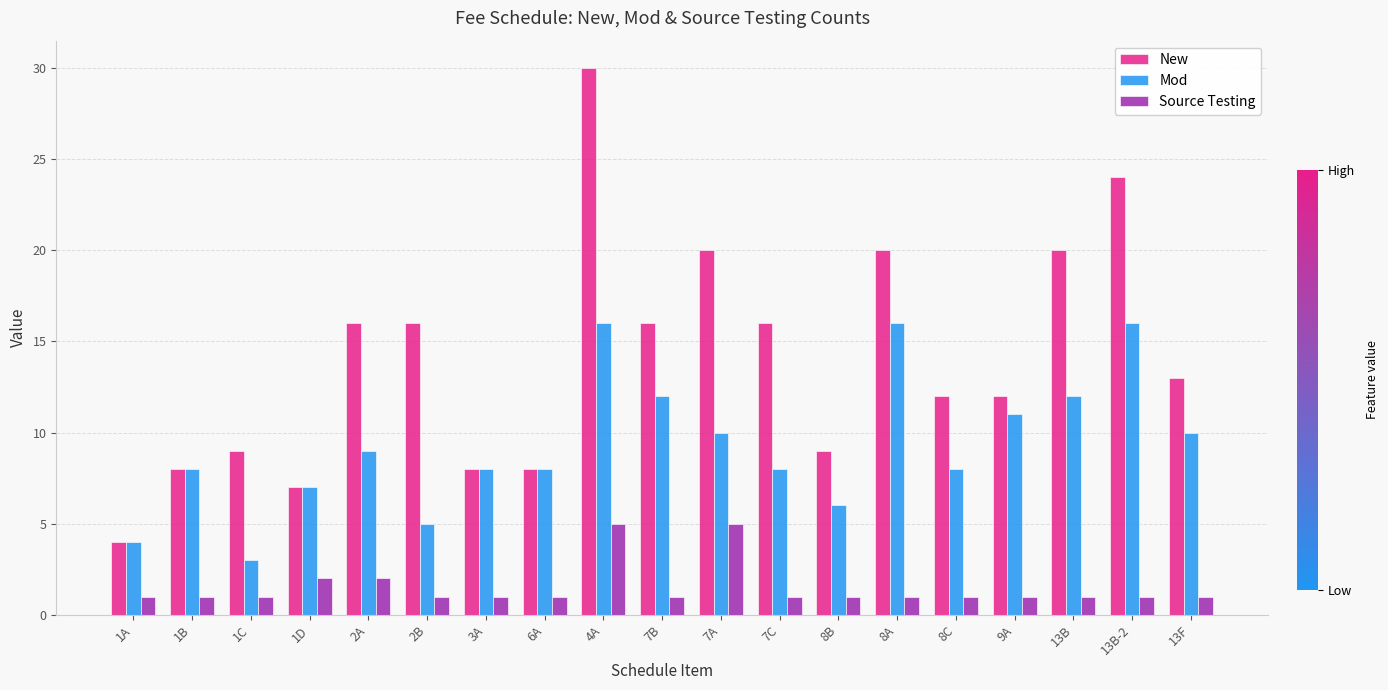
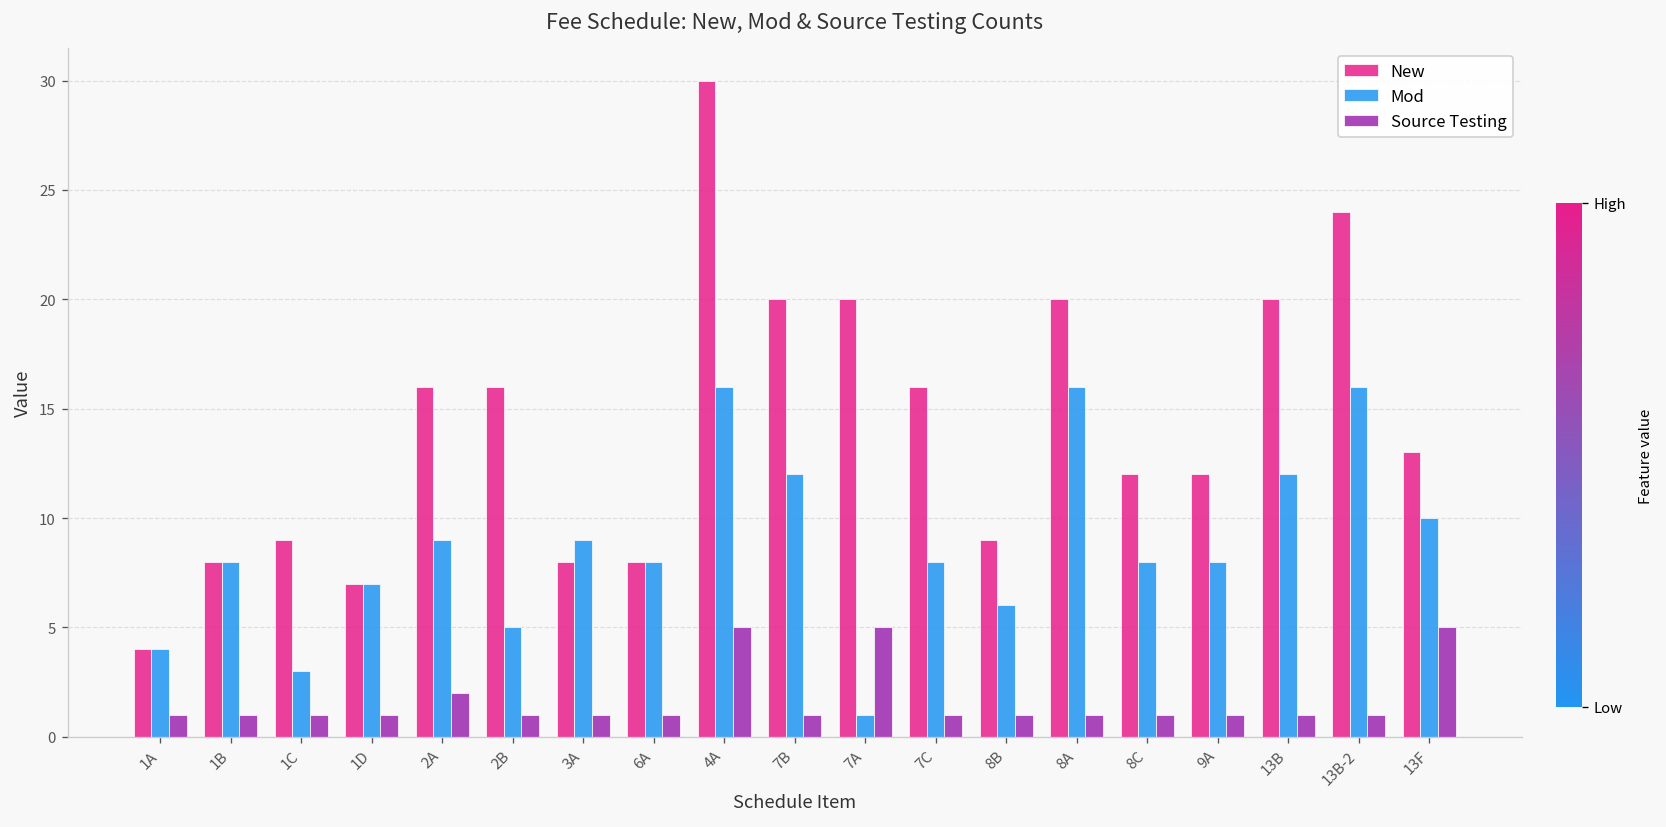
  {
    "New": {
      "1A": 4,
      "1B": 8,
      "1C": 9,
      "1D": 7,
      "2A": 16,
      "2B": 16,
      "3A": 8,
      "6A": 8,
      "4A": 30,
-     "7B": 16,
+     "7B": 20,
      "7A": 20,
      "7C": 16,
      "8B": 9,
      "8A": 20,
      "8C": 12,
      "9A": 12,
      "13B": 20,
      "13B-2": 24,
      "13F": 13
    },
    "Mod": {
      "1A": 4,
      "1B": 8,
      "1C": 3,
      "1D": 7,
      "2A": 9,
      "2B": 5,
-     "3A": 8,
+     "3A": 9,
      "6A": 8,
      "4A": 16,
      "7B": 12,
-     "7A": 10,
+     "7A": 1,
      "7C": 8,
      "8B": 6,
      "8A": 16,
      "8C": 8,
-     "9A": 11,
+     "9A": 8,
      "13B": 12,
      "13B-2": 16,
      "13F": 10
    },
    "Source Testing": {
      "1A": 1,
      "1B": 1,
      "1C": 1,
-     "1D": 2,
+     "1D": 1,
      "2A": 2,
      "2B": 1,
      "3A": 1,
      "6A": 1,
      "4A": 5,
      "7B": 1,
      "7A": 5,
      "7C": 1,
      "8B": 1,
      "8A": 1,
      "8C": 1,
      "9A": 1,
      "13B": 1,
      "13B-2": 1,
-     "13F": 1
+     "13F": 5
    }
  }
